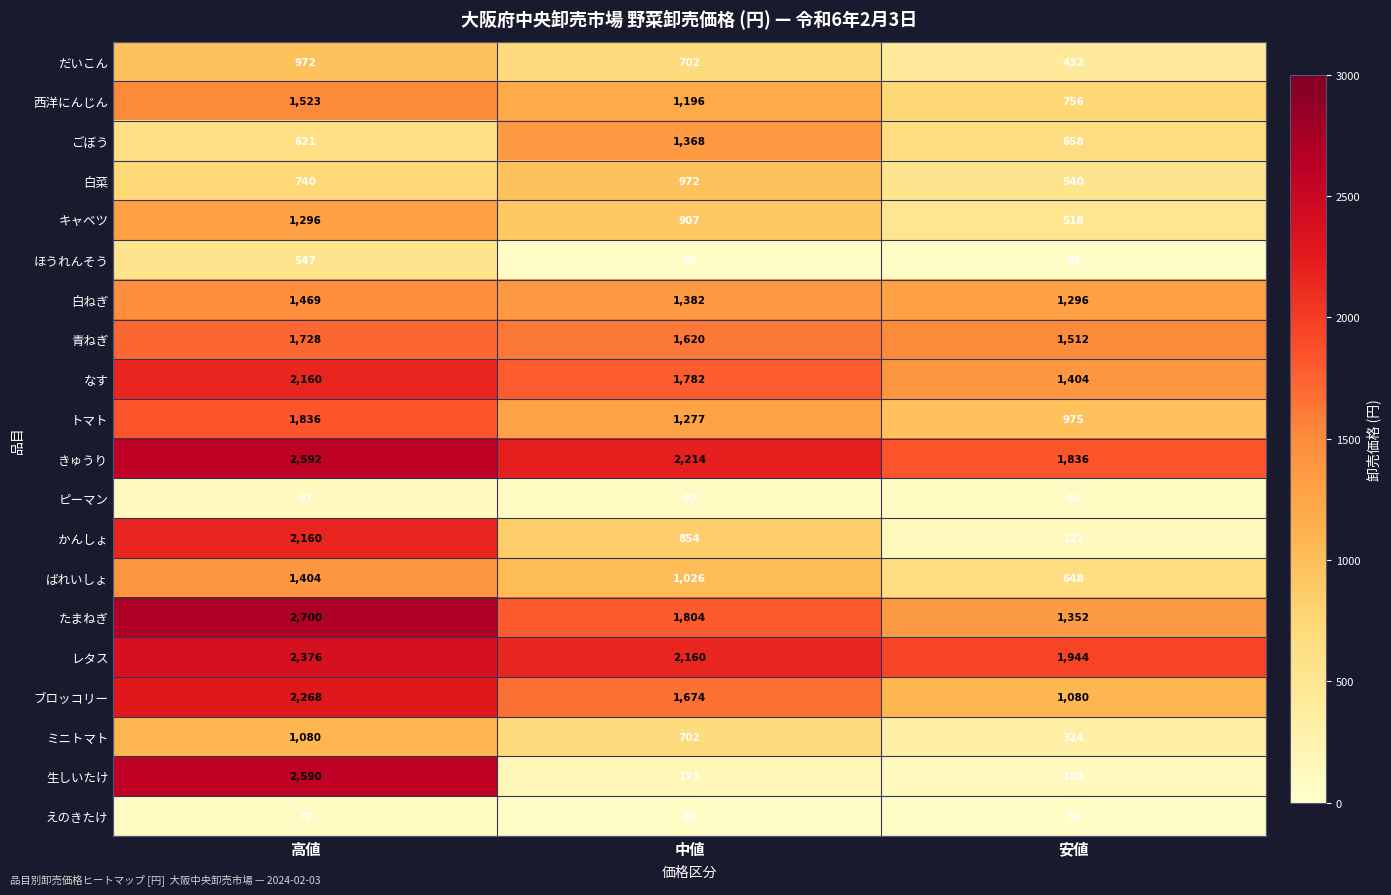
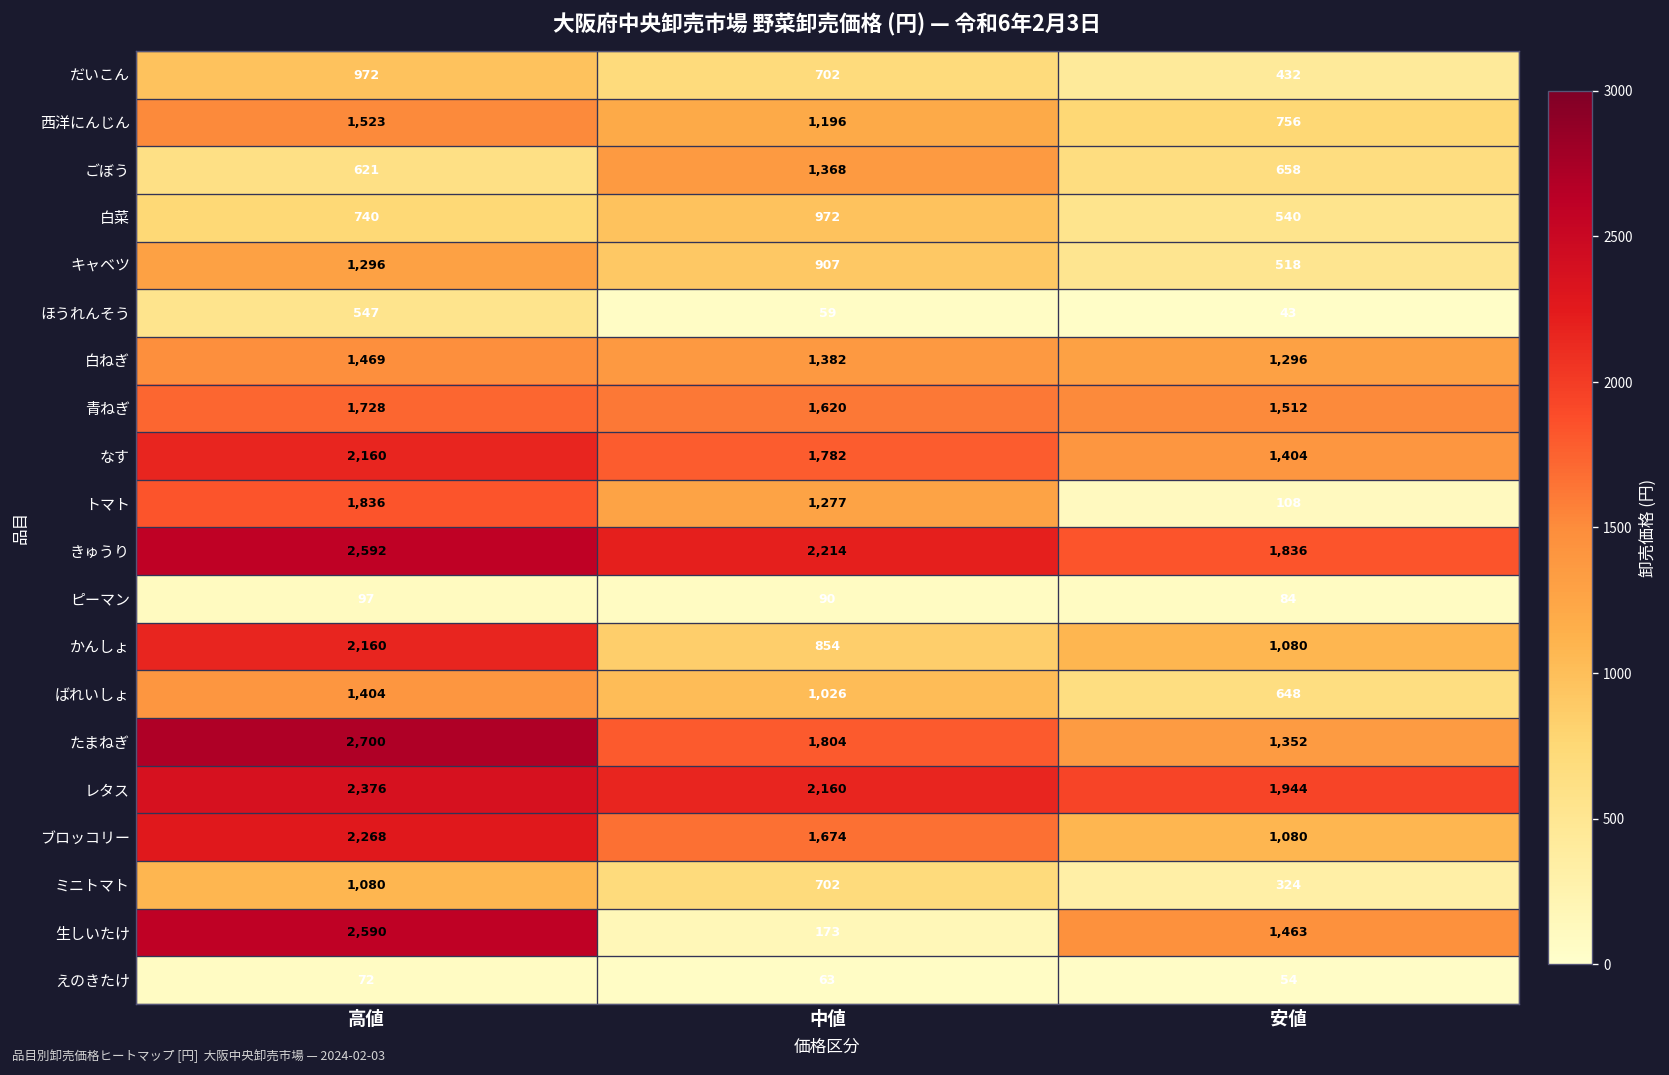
  {
    "だいこん": {
      "高値": "972",
      "中値": "702",
      "安値": "432"
    },
    "西洋にんじん": {
      "高値": "1,523",
      "中値": "1,196",
      "安値": "756"
    },
    "ごぼう": {
      "高値": "621",
      "中値": "1,368",
      "安値": "658"
    },
    "白菜": {
      "高値": "740",
      "中値": "972",
      "安値": "540"
    },
    "キャベツ": {
      "高値": "1,296",
      "中値": "907",
      "安値": "518"
    },
    "ほうれんそう": {
      "高値": "547",
      "中値": "59",
      "安値": "43"
    },
    "白ねぎ": {
      "高値": "1,469",
      "中値": "1,382",
      "安値": "1,296"
    },
    "青ねぎ": {
      "高値": "1,728",
      "中値": "1,620",
      "安値": "1,512"
    },
    "なす": {
      "高値": "2,160",
      "中値": "1,782",
      "安値": "1,404"
    },
    "トマト": {
      "高値": "1,836",
      "中値": "1,277",
-     "安値": "975"
+     "安値": "108"
    },
    "きゅうり": {
      "高値": "2,592",
      "中値": "2,214",
      "安値": "1,836"
    },
    "ピーマン": {
      "高値": "97",
      "中値": "90",
      "安値": "84"
    },
    "かんしょ": {
      "高値": "2,160",
      "中値": "854",
-     "安値": "121"
+     "安値": "1,080"
    },
    "ばれいしょ": {
      "高値": "1,404",
      "中値": "1,026",
      "安値": "648"
    },
    "たまねぎ": {
      "高値": "2,700",
      "中値": "1,804",
      "安値": "1,352"
    },
    "レタス": {
      "高値": "2,376",
      "中値": "2,160",
      "安値": "1,944"
    },
    "ブロッコリー": {
      "高値": "2,268",
      "中値": "1,674",
      "安値": "1,080"
    },
    "ミニトマト": {
      "高値": "1,080",
      "中値": "702",
      "安値": "324"
    },
    "生しいたけ": {
      "高値": "2,590",
      "中値": "173",
-     "安値": "108"
+     "安値": "1,463"
    },
    "えのきたけ": {
      "高値": "72",
      "中値": "63",
      "安値": "54"
    }
  }
